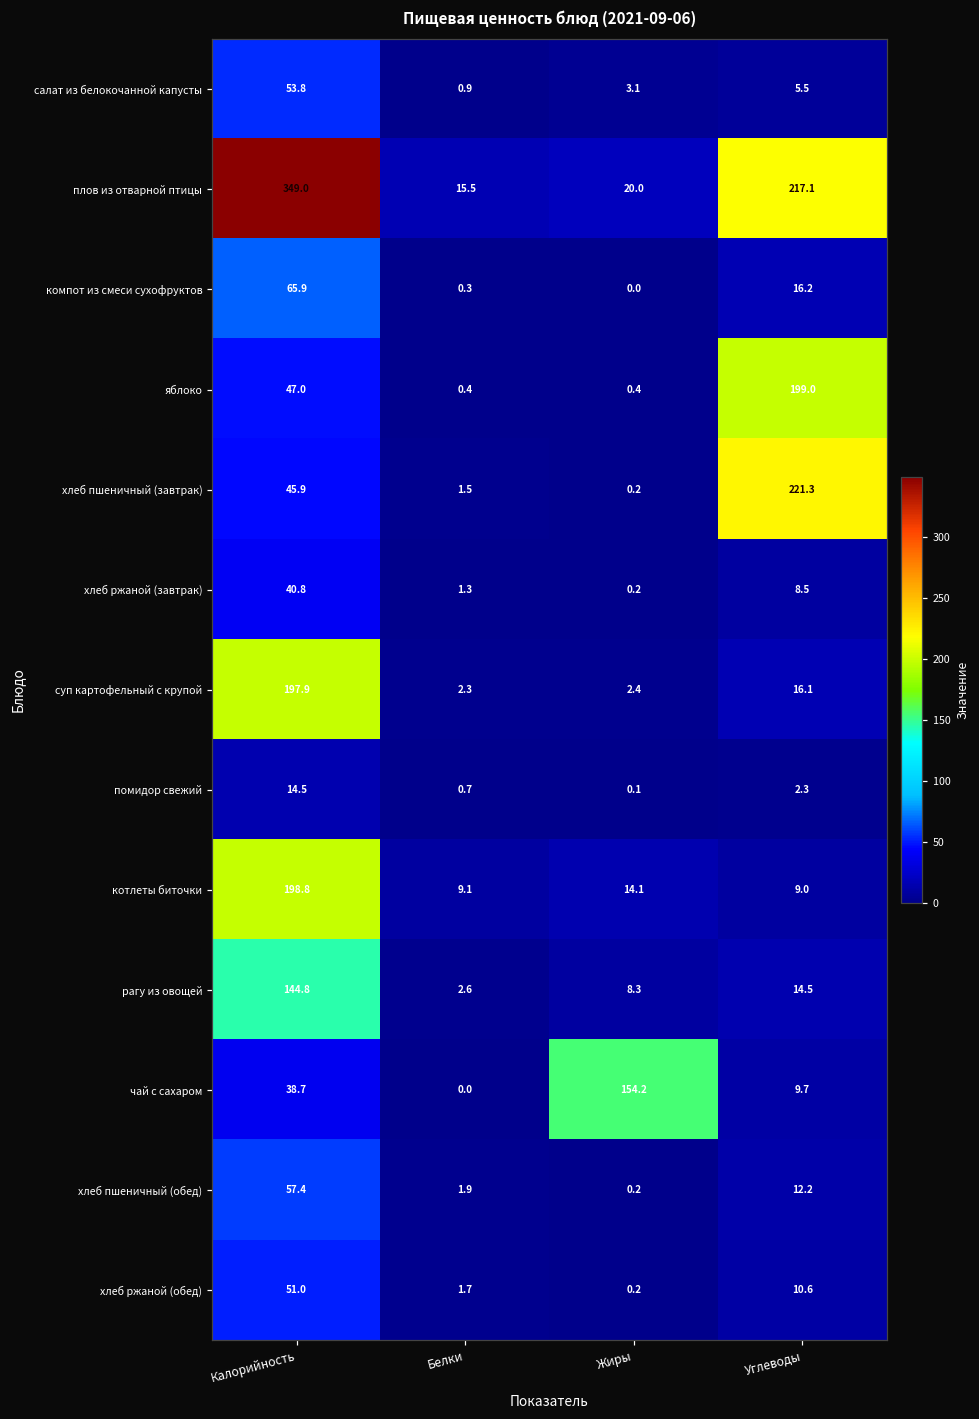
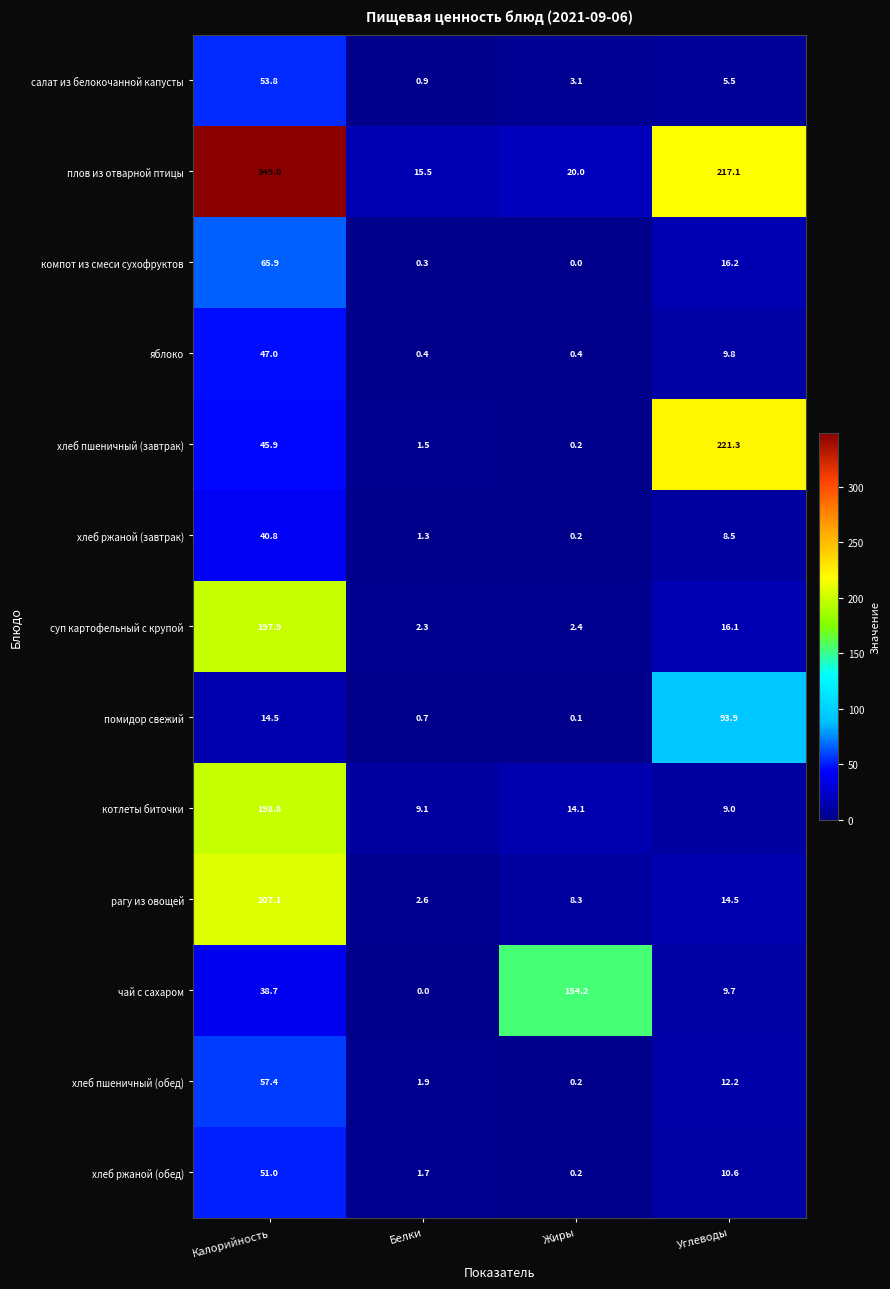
  {
    "салат из белокочанной капусты": {
      "Калорийность": 53.8,
      "Белки": 0.9,
      "Жиры": 3.1,
      "Углеводы": 5.5
    },
    "плов из отварной птицы": {
      "Калорийность": 349.0,
      "Белки": 15.5,
      "Жиры": 20.0,
      "Углеводы": 217.1
    },
    "компот из смеси сухофруктов": {
      "Калорийность": 65.9,
      "Белки": 0.3,
      "Жиры": 0.0,
      "Углеводы": 16.2
    },
    "яблоко": {
      "Калорийность": 47.0,
      "Белки": 0.4,
      "Жиры": 0.4,
-     "Углеводы": 199.0
+     "Углеводы": 9.8
    },
    "хлеб пшеничный (завтрак)": {
      "Калорийность": 45.9,
      "Белки": 1.5,
      "Жиры": 0.2,
      "Углеводы": 221.3
    },
    "хлеб ржаной (завтрак)": {
      "Калорийность": 40.8,
      "Белки": 1.3,
      "Жиры": 0.2,
      "Углеводы": 8.5
    },
    "суп картофельный с крупой": {
      "Калорийность": 197.9,
      "Белки": 2.3,
      "Жиры": 2.4,
      "Углеводы": 16.1
    },
    "помидор свежий": {
      "Калорийность": 14.5,
      "Белки": 0.7,
      "Жиры": 0.1,
-     "Углеводы": 2.3
+     "Углеводы": 93.9
    },
    "котлеты биточки": {
      "Калорийность": 198.8,
      "Белки": 9.1,
      "Жиры": 14.1,
      "Углеводы": 9.0
    },
    "рагу из овощей": {
-     "Калорийность": 144.8,
+     "Калорийность": 207.1,
      "Белки": 2.6,
      "Жиры": 8.3,
      "Углеводы": 14.5
    },
    "чай с сахаром": {
      "Калорийность": 38.7,
      "Белки": 0.0,
      "Жиры": 154.2,
      "Углеводы": 9.7
    },
    "хлеб пшеничный (обед)": {
      "Калорийность": 57.4,
      "Белки": 1.9,
      "Жиры": 0.2,
      "Углеводы": 12.2
    },
    "хлеб ржаной (обед)": {
      "Калорийность": 51.0,
      "Белки": 1.7,
      "Жиры": 0.2,
      "Углеводы": 10.6
    }
  }
